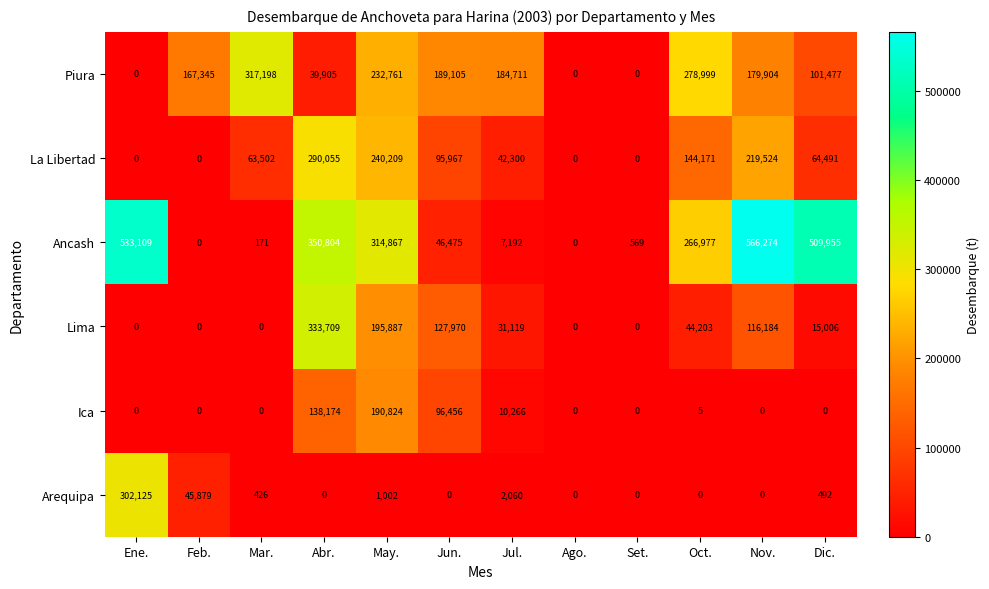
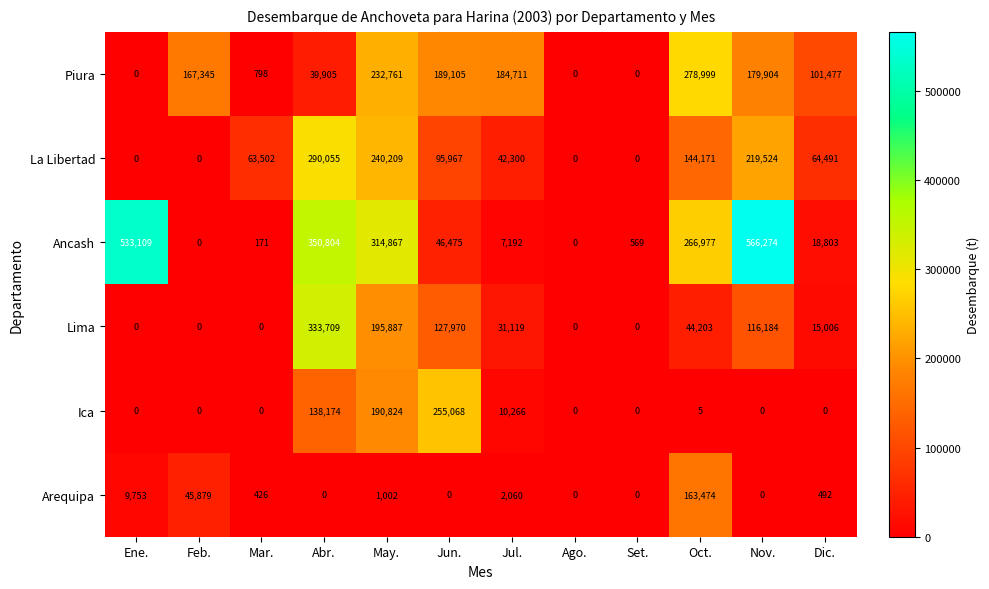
  {
    "Piura": {
      "Ene.": "0",
      "Feb.": "167,345",
-     "Mar.": "317,198",
+     "Mar.": "798",
      "Abr.": "39,905",
      "May.": "232,761",
      "Jun.": "189,105",
      "Jul.": "184,711",
      "Ago.": "0",
      "Set.": "0",
      "Oct.": "278,999",
      "Nov.": "179,904",
      "Dic.": "101,477"
    },
    "La Libertad": {
      "Ene.": "0",
      "Feb.": "0",
      "Mar.": "63,502",
      "Abr.": "290,055",
      "May.": "240,209",
      "Jun.": "95,967",
      "Jul.": "42,300",
      "Ago.": "0",
      "Set.": "0",
      "Oct.": "144,171",
      "Nov.": "219,524",
      "Dic.": "64,491"
    },
    "Ancash": {
      "Ene.": "533,109",
      "Feb.": "0",
      "Mar.": "171",
      "Abr.": "350,804",
      "May.": "314,867",
      "Jun.": "46,475",
      "Jul.": "7,192",
      "Ago.": "0",
      "Set.": "569",
      "Oct.": "266,977",
      "Nov.": "566,274",
-     "Dic.": "509,955"
+     "Dic.": "18,803"
    },
    "Lima": {
      "Ene.": "0",
      "Feb.": "0",
      "Mar.": "0",
      "Abr.": "333,709",
      "May.": "195,887",
      "Jun.": "127,970",
      "Jul.": "31,119",
      "Ago.": "0",
      "Set.": "0",
      "Oct.": "44,203",
      "Nov.": "116,184",
      "Dic.": "15,006"
    },
    "Ica": {
      "Ene.": "0",
      "Feb.": "0",
      "Mar.": "0",
      "Abr.": "138,174",
      "May.": "190,824",
-     "Jun.": "96,456",
+     "Jun.": "255,068",
      "Jul.": "10,266",
      "Ago.": "0",
      "Set.": "0",
      "Oct.": "5",
      "Nov.": "0",
      "Dic.": "0"
    },
    "Arequipa": {
-     "Ene.": "302,125",
+     "Ene.": "9,753",
      "Feb.": "45,879",
      "Mar.": "426",
      "Abr.": "0",
      "May.": "1,002",
      "Jun.": "0",
      "Jul.": "2,060",
      "Ago.": "0",
      "Set.": "0",
-     "Oct.": "0",
+     "Oct.": "163,474",
      "Nov.": "0",
      "Dic.": "492"
    }
  }
